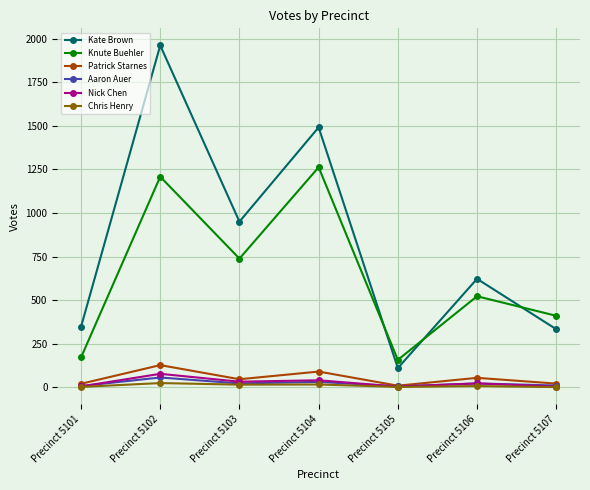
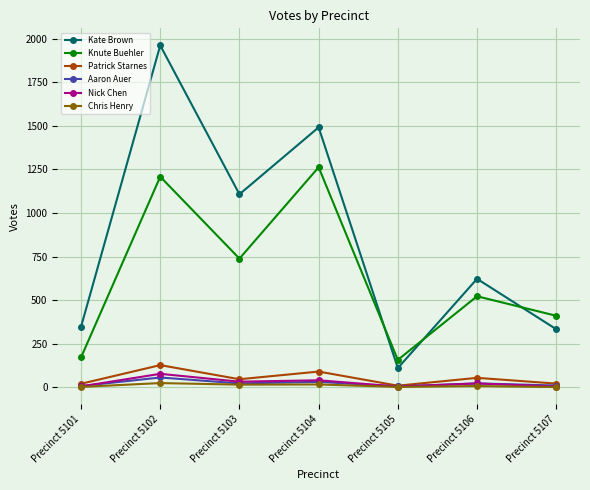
  {
    "Kate Brown": {
      "Precinct 5101": 350,
      "Precinct 5102": 1960,
-     "Precinct 5103": 950,
+     "Precinct 5103": 1110,
      "Precinct 5104": 1490,
      "Precinct 5105": 110,
      "Precinct 5106": 620,
      "Precinct 5107": 330
    },
    "Knute Buehler": {
      "Precinct 5101": 170,
      "Precinct 5102": 1210,
      "Precinct 5103": 740,
      "Precinct 5104": 1260,
      "Precinct 5105": 160,
      "Precinct 5106": 520,
      "Precinct 5107": 410
    },
    "Aaron Auer": {
      "Precinct 5102": 60
    },
    "Nick Chen": {
      "Precinct 5102": 80
    }
  }
